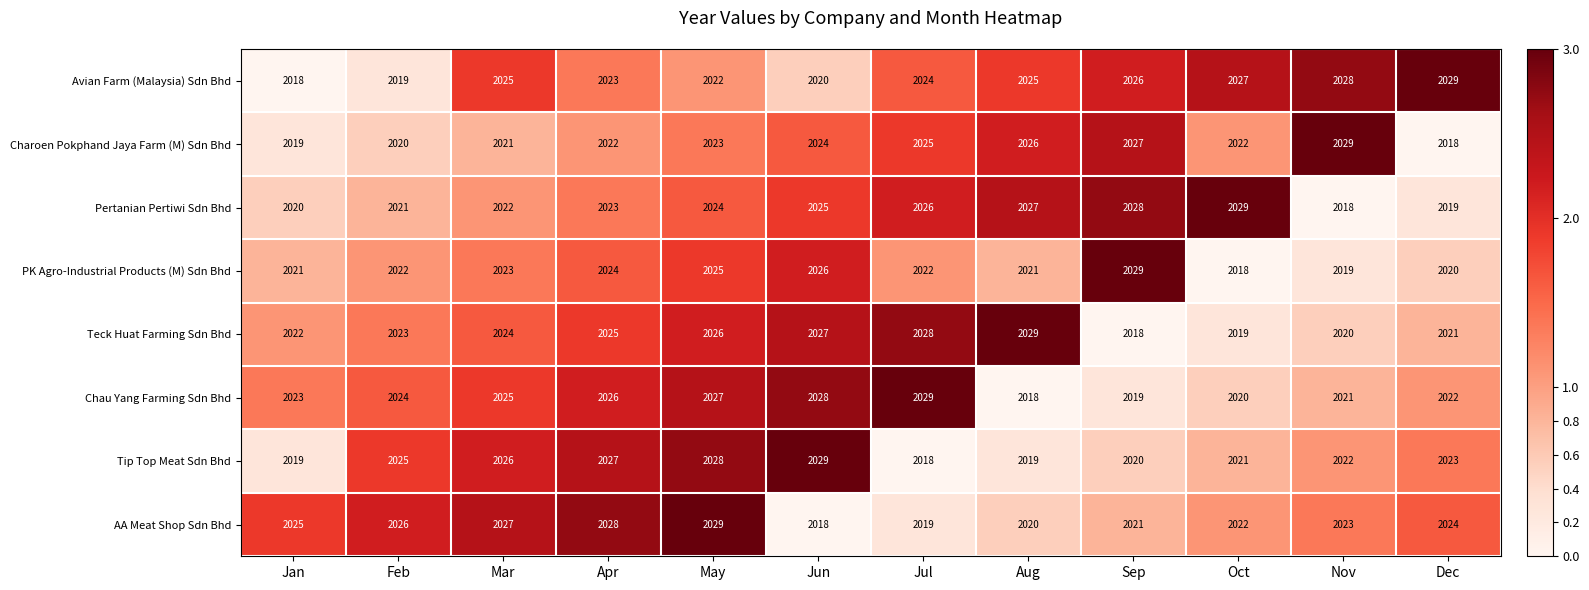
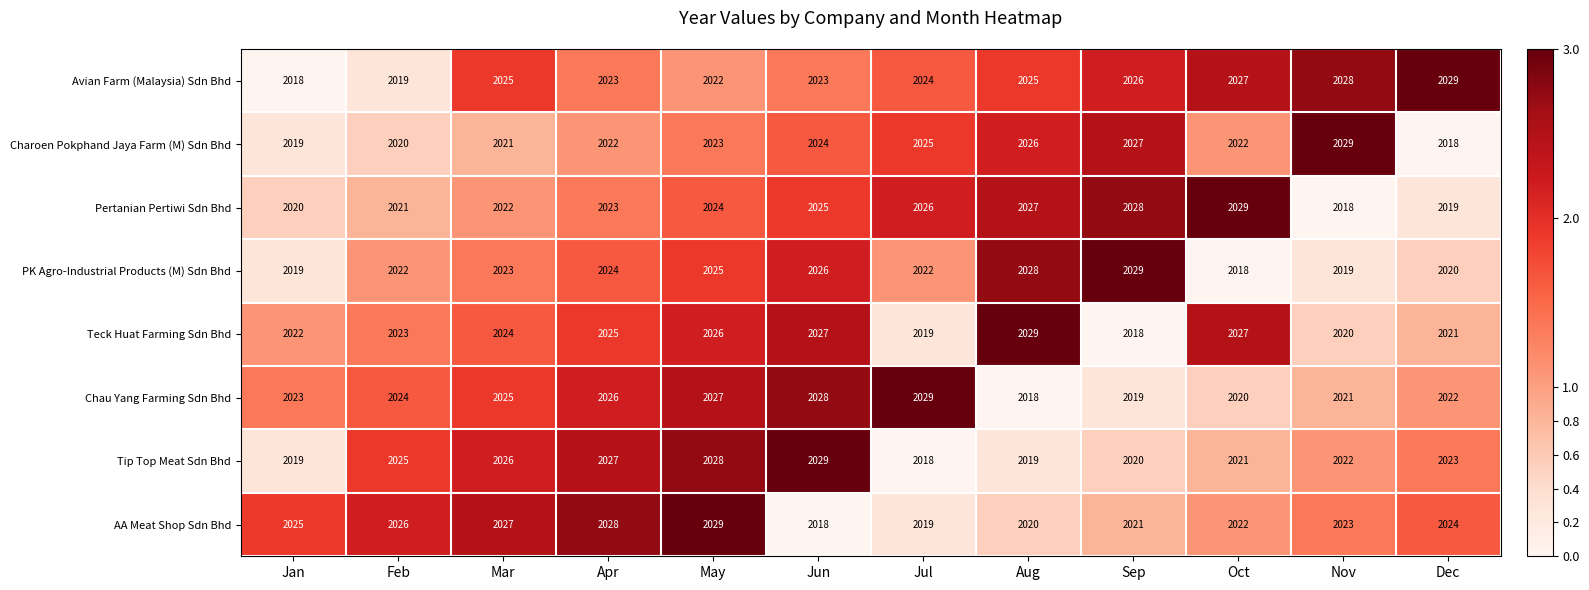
  {
    "Avian Farm (Malaysia) Sdn Bhd": {
      "Jan": 2018,
      "Feb": 2019,
      "Mar": 2025,
      "Apr": 2023,
      "May": 2022,
-     "Jun": 2020,
+     "Jun": 2023,
      "Jul": 2024,
      "Aug": 2025,
      "Sep": 2026,
      "Oct": 2027,
      "Nov": 2028,
      "Dec": 2029
    },
    "Charoen Pokphand Jaya Farm (M) Sdn Bhd": {
      "Jan": 2019,
      "Feb": 2020,
      "Mar": 2021,
      "Apr": 2022,
      "May": 2023,
      "Jun": 2024,
      "Jul": 2025,
      "Aug": 2026,
      "Sep": 2027,
      "Oct": 2022,
      "Nov": 2029,
      "Dec": 2018
    },
    "Pertanian Pertiwi Sdn Bhd": {
      "Jan": 2020,
      "Feb": 2021,
      "Mar": 2022,
      "Apr": 2023,
      "May": 2024,
      "Jun": 2025,
      "Jul": 2026,
      "Aug": 2027,
      "Sep": 2028,
      "Oct": 2029,
      "Nov": 2018,
      "Dec": 2019
    },
    "PK Agro-Industrial Products (M) Sdn Bhd": {
-     "Jan": 2021,
+     "Jan": 2019,
      "Feb": 2022,
      "Mar": 2023,
      "Apr": 2024,
      "May": 2025,
      "Jun": 2026,
      "Jul": 2022,
-     "Aug": 2021,
+     "Aug": 2028,
      "Sep": 2029,
      "Oct": 2018,
      "Nov": 2019,
      "Dec": 2020
    },
    "Teck Huat Farming Sdn Bhd": {
      "Jan": 2022,
      "Feb": 2023,
      "Mar": 2024,
      "Apr": 2025,
      "May": 2026,
      "Jun": 2027,
-     "Jul": 2028,
+     "Jul": 2019,
      "Aug": 2029,
      "Sep": 2018,
-     "Oct": 2019,
+     "Oct": 2027,
      "Nov": 2020,
      "Dec": 2021
    },
    "Chau Yang Farming Sdn Bhd": {
      "Jan": 2023,
      "Feb": 2024,
      "Mar": 2025,
      "Apr": 2026,
      "May": 2027,
      "Jun": 2028,
      "Jul": 2029,
      "Aug": 2018,
      "Sep": 2019,
      "Oct": 2020,
      "Nov": 2021,
      "Dec": 2022
    },
    "Tip Top Meat Sdn Bhd": {
      "Jan": 2019,
      "Feb": 2025,
      "Mar": 2026,
      "Apr": 2027,
      "May": 2028,
      "Jun": 2029,
      "Jul": 2018,
      "Aug": 2019,
      "Sep": 2020,
      "Oct": 2021,
      "Nov": 2022,
      "Dec": 2023
    },
    "AA Meat Shop Sdn Bhd": {
      "Jan": 2025,
      "Feb": 2026,
      "Mar": 2027,
      "Apr": 2028,
      "May": 2029,
      "Jun": 2018,
      "Jul": 2019,
      "Aug": 2020,
      "Sep": 2021,
      "Oct": 2022,
      "Nov": 2023,
      "Dec": 2024
    }
  }
